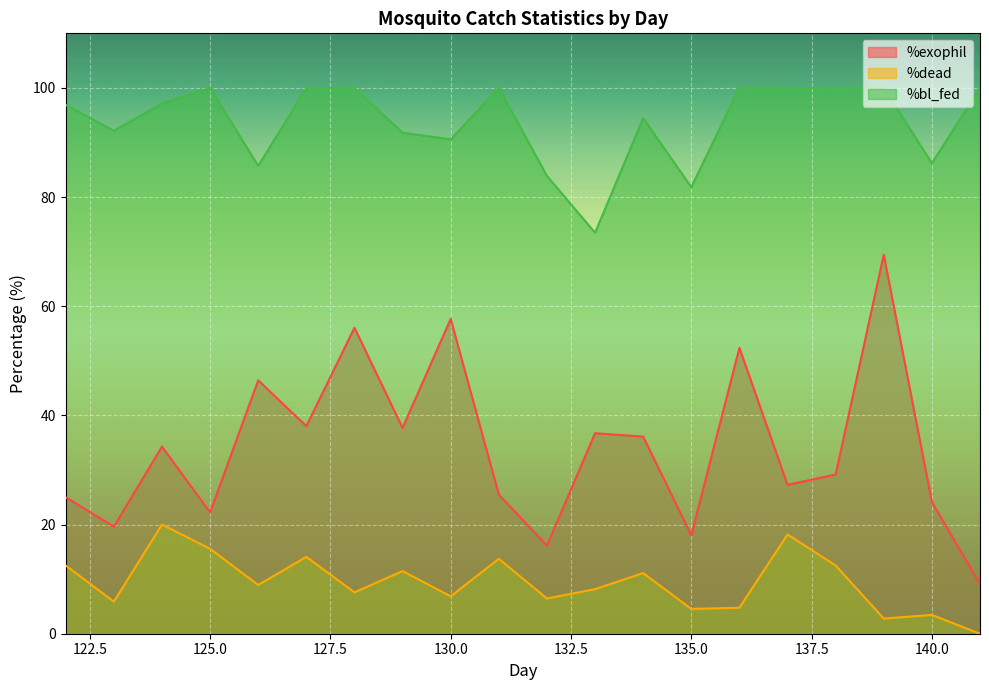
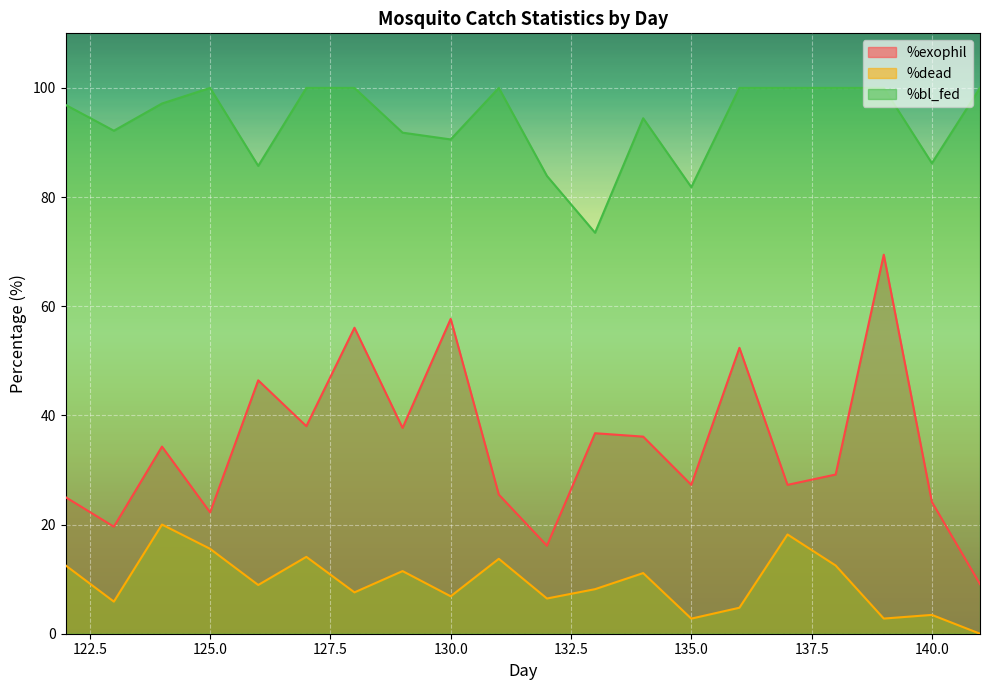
  {
    "%exophil": {
      "125.0": 22,
      "130.0": 58,
-     "135.0": 18,
+     "135.0": 27,
      "140.0": 24
    },
    "%dead": {
      "125.0": 16,
      "130.0": 7,
-     "135.0": 5,
+     "135.0": 3,
      "140.0": 3
    },
    "%bl_fed": {
      "125.0": 100,
      "130.0": 91,
      "135.0": 82,
      "140.0": 86
    }
  }
